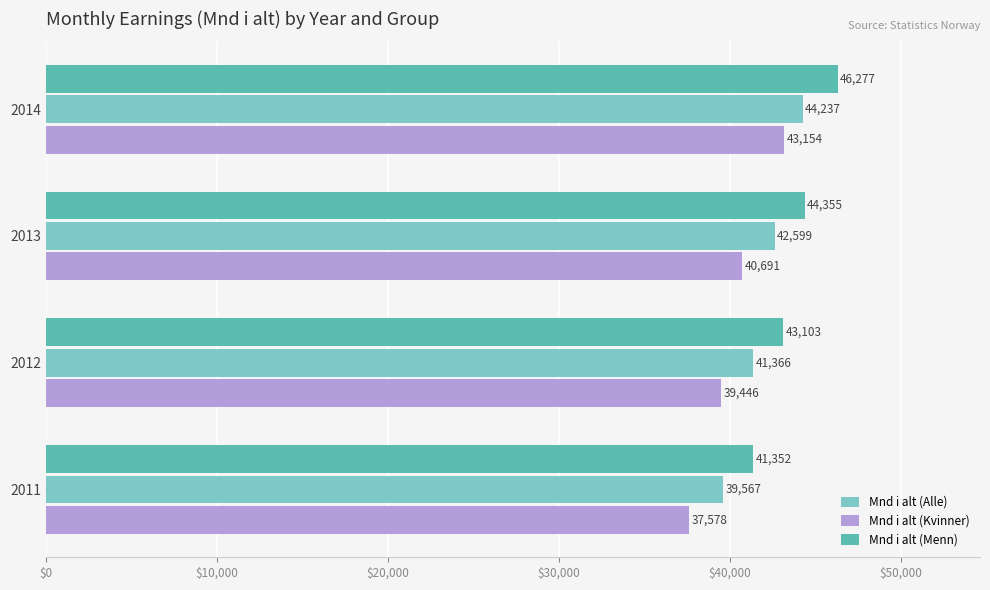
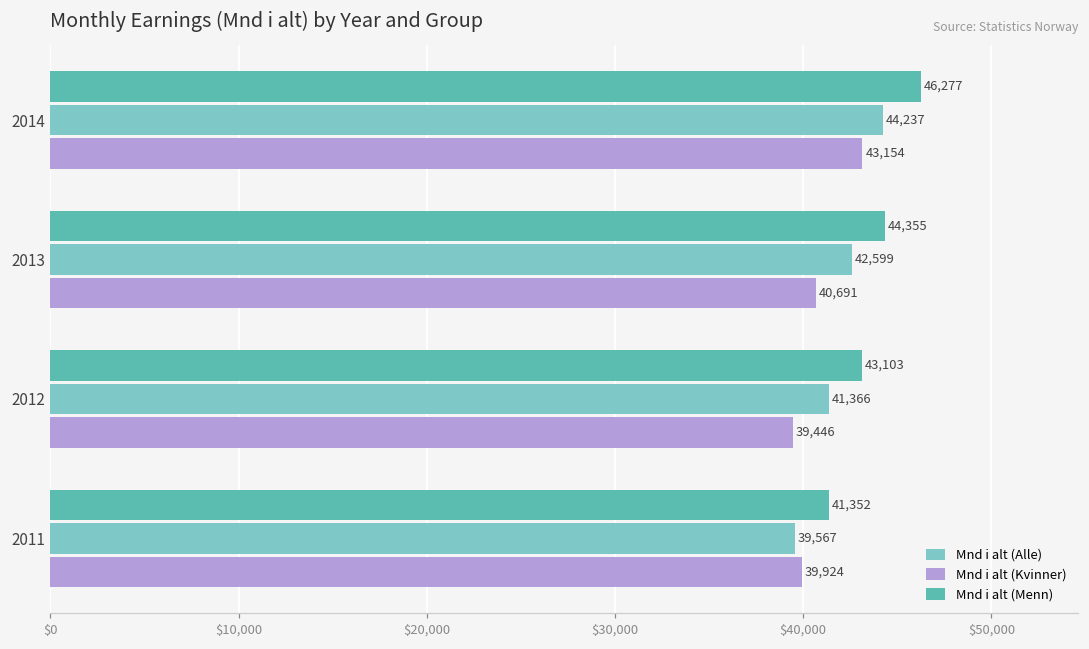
  {
    "Mnd i alt (Kvinner)": {
      "2014": "43,154",
      "2013": "40,691",
      "2012": "39,446",
-     "2011": "37,578"
+     "2011": "39,924"
    }
  }
